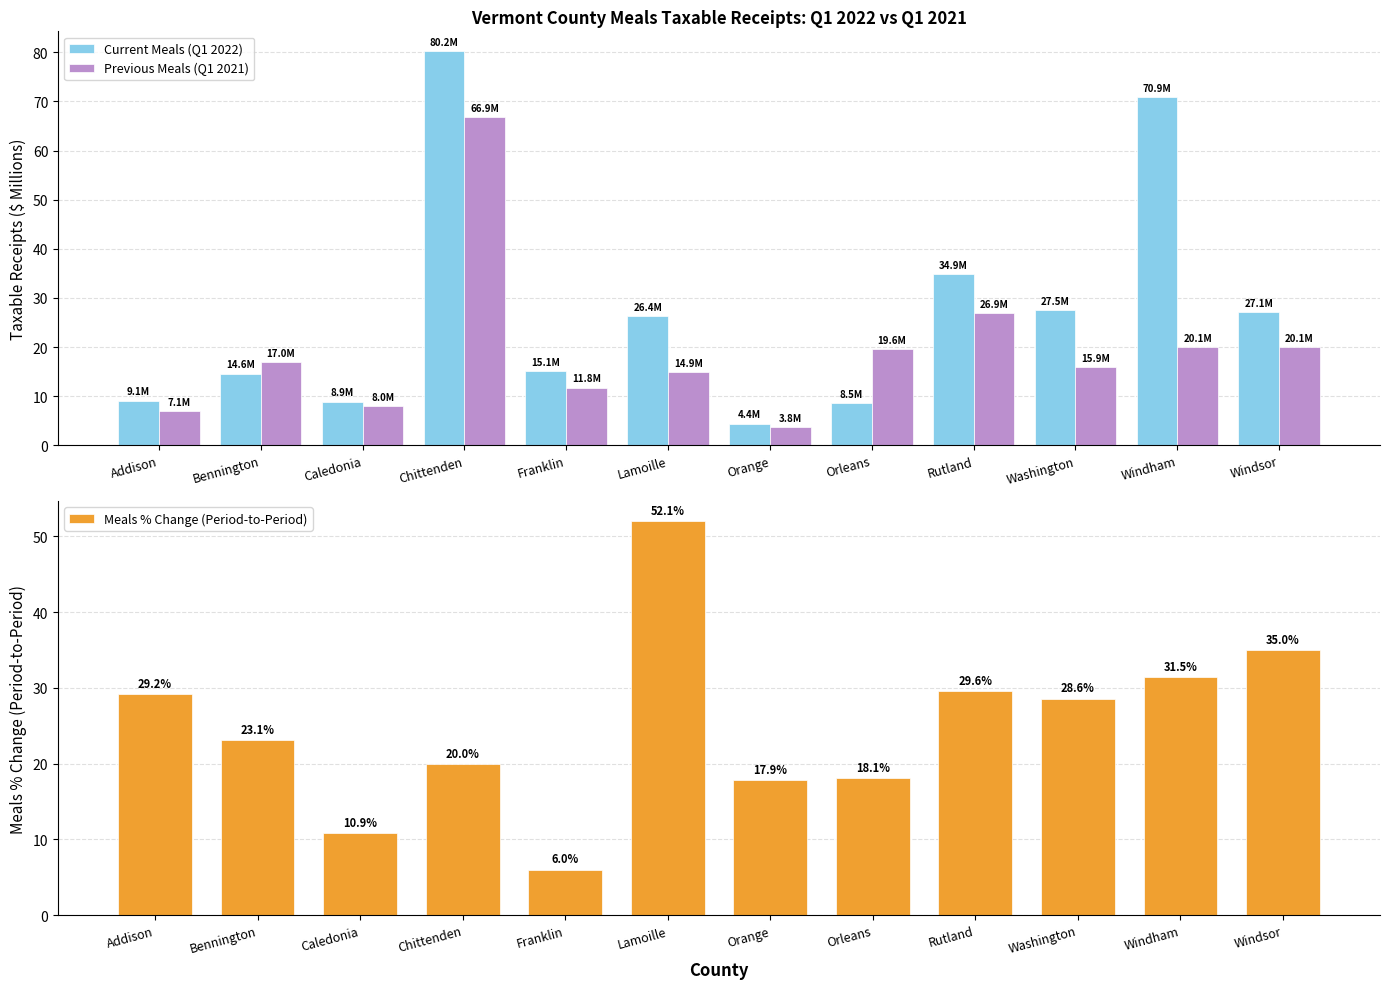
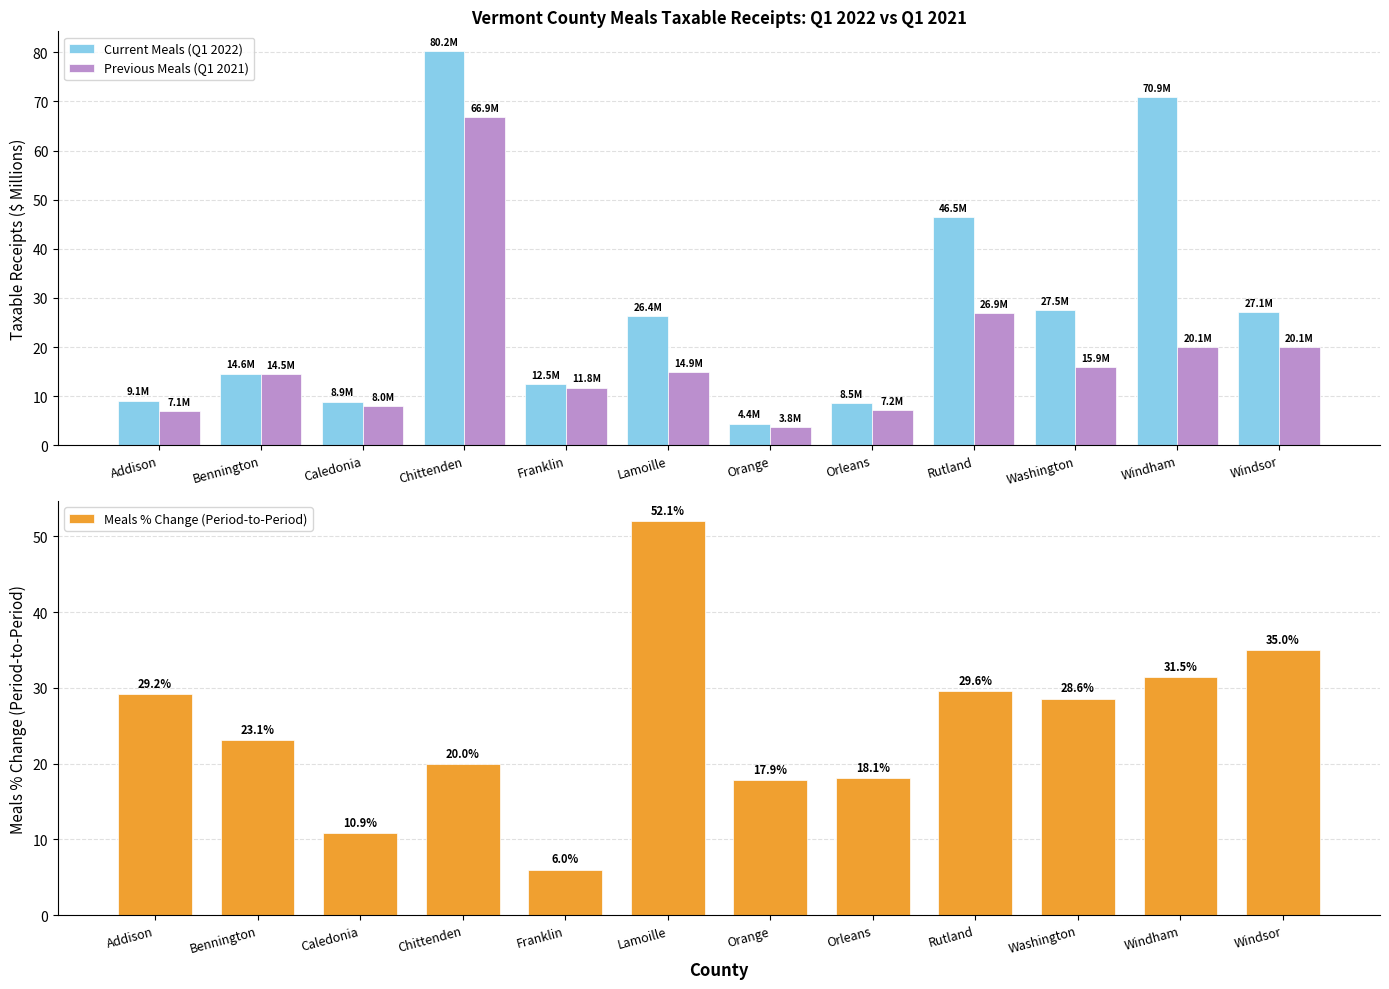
  {
    "Vermont County Meals Taxable Receipts: Q1 2022 vs Q1 2021": {
      "Current Meals (Q1 2022)": {
        "Addison": "9.1M",
        "Bennington": "14.6M",
        "Caledonia": "8.9M",
        "Chittenden": "80.2M",
-       "Franklin": "15.1M",
+       "Franklin": "12.5M",
        "Lamoille": "26.4M",
        "Orange": "4.4M",
        "Orleans": "8.5M",
-       "Rutland": "34.9M",
+       "Rutland": "46.5M",
        "Washington": "27.5M",
        "Windham": "70.9M",
        "Windsor": "27.1M"
      },
      "Previous Meals (Q1 2021)": {
        "Addison": "7.1M",
-       "Bennington": "17.0M",
+       "Bennington": "14.5M",
        "Caledonia": "8.0M",
        "Chittenden": "66.9M",
        "Franklin": "11.8M",
        "Lamoille": "14.9M",
        "Orange": "3.8M",
-       "Orleans": "19.6M",
+       "Orleans": "7.2M",
        "Rutland": "26.9M",
        "Washington": "15.9M",
        "Windham": "20.1M",
        "Windsor": "20.1M"
      }
    }
  }
